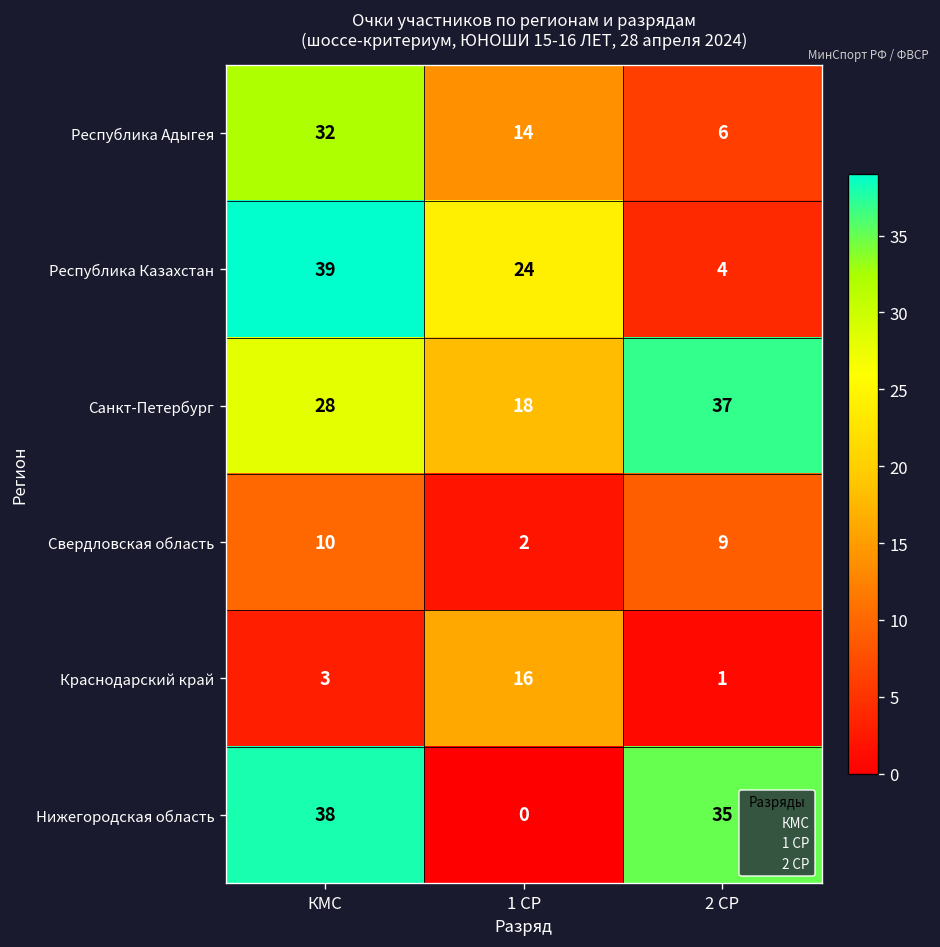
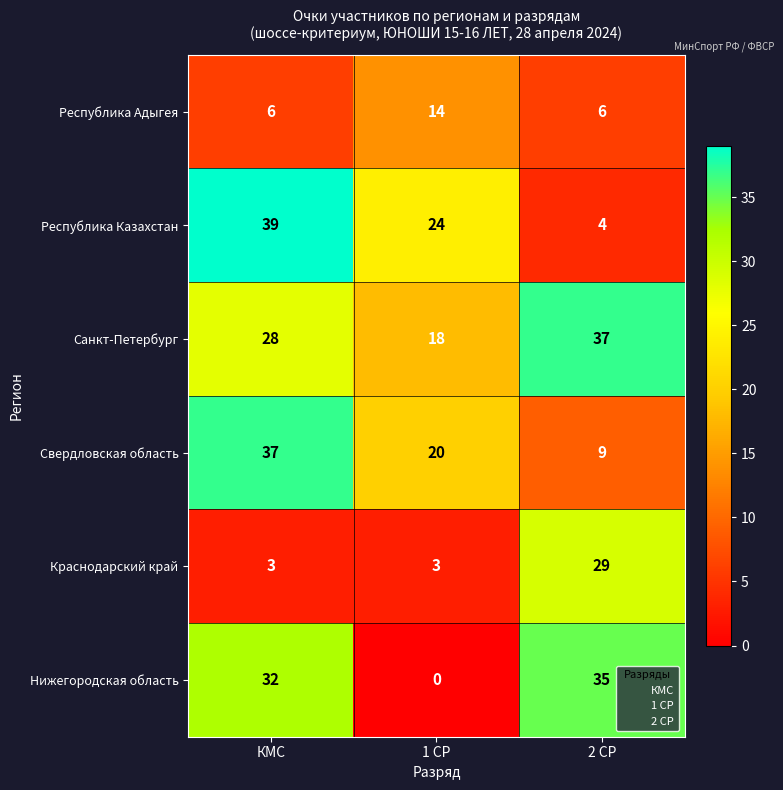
  {
    "Республика Адыгея": {
-     "КМС": 32,
+     "КМС": 6,
      "1 СР": 14,
      "2 СР": 6
    },
    "Республика Казахстан": {
      "КМС": 39,
      "1 СР": 24,
      "2 СР": 4
    },
    "Санкт-Петербург": {
      "КМС": 28,
      "1 СР": 18,
      "2 СР": 37
    },
    "Свердловская область": {
-     "КМС": 10,
-     "1 СР": 2,
+     "КМС": 37,
+     "1 СР": 20,
      "2 СР": 9
    },
    "Краснодарский край": {
      "КМС": 3,
-     "1 СР": 16,
-     "2 СР": 1
+     "1 СР": 3,
+     "2 СР": 29
    },
    "Нижегородская область": {
-     "КМС": 38,
+     "КМС": 32,
      "1 СР": 0,
      "2 СР": 35
    }
  }
